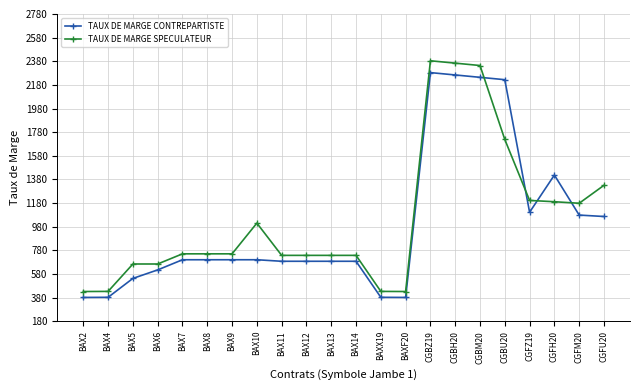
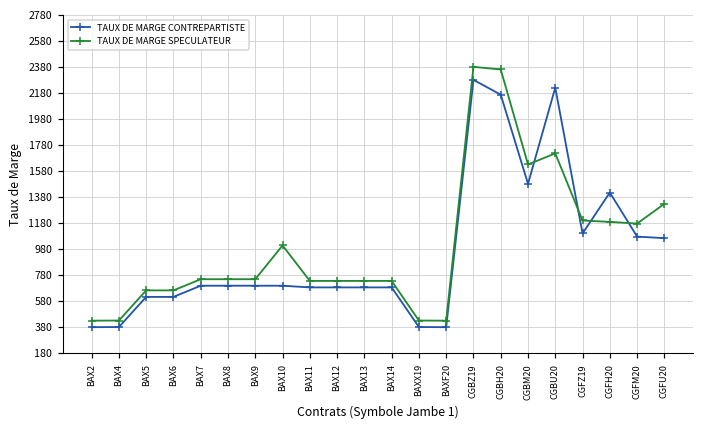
  {
    "TAUX DE MARGE CONTREPARTISTE": {
      "BAX2": 380,
      "BAX4": 380,
-     "BAX5": 540,
+     "BAX5": 610,
      "BAX6": 610,
      "BAX7": 700,
      "BAX8": 700,
      "BAX9": 700,
      "BAX10": 700,
      "BAX11": 690,
      "BAX12": 690,
      "BAX13": 690,
      "BAX14": 690,
      "BAXX19": 380,
      "BAXF20": 380,
      "CGBZ19": 2280,
-     "CGBH20": 2260,
-     "CGBM20": 2240,
+     "CGBH20": 2170,
+     "CGBM20": 1480,
      "CGBU20": 2220,
      "CGFZ19": 1100,
      "CGFH20": 1420,
      "CGFM20": 1080,
      "CGFU20": 1070
    },
    "TAUX DE MARGE SPECULATEUR": {
      "BAX2": 430,
      "BAX4": 430,
      "BAX5": 660,
      "BAX6": 660,
      "BAX7": 750,
      "BAX8": 750,
      "BAX9": 750,
      "BAX10": 1010,
      "BAX11": 740,
      "BAX12": 740,
      "BAX13": 740,
      "BAX14": 740,
      "BAXX19": 430,
      "BAXF20": 430,
      "CGBZ19": 2380,
      "CGBH20": 2360,
-     "CGBM20": 2340,
+     "CGBM20": 1630,
      "CGBU20": 1720,
      "CGFZ19": 1200,
      "CGFH20": 1190,
      "CGFM20": 1180,
      "CGFU20": 1330
    }
  }
